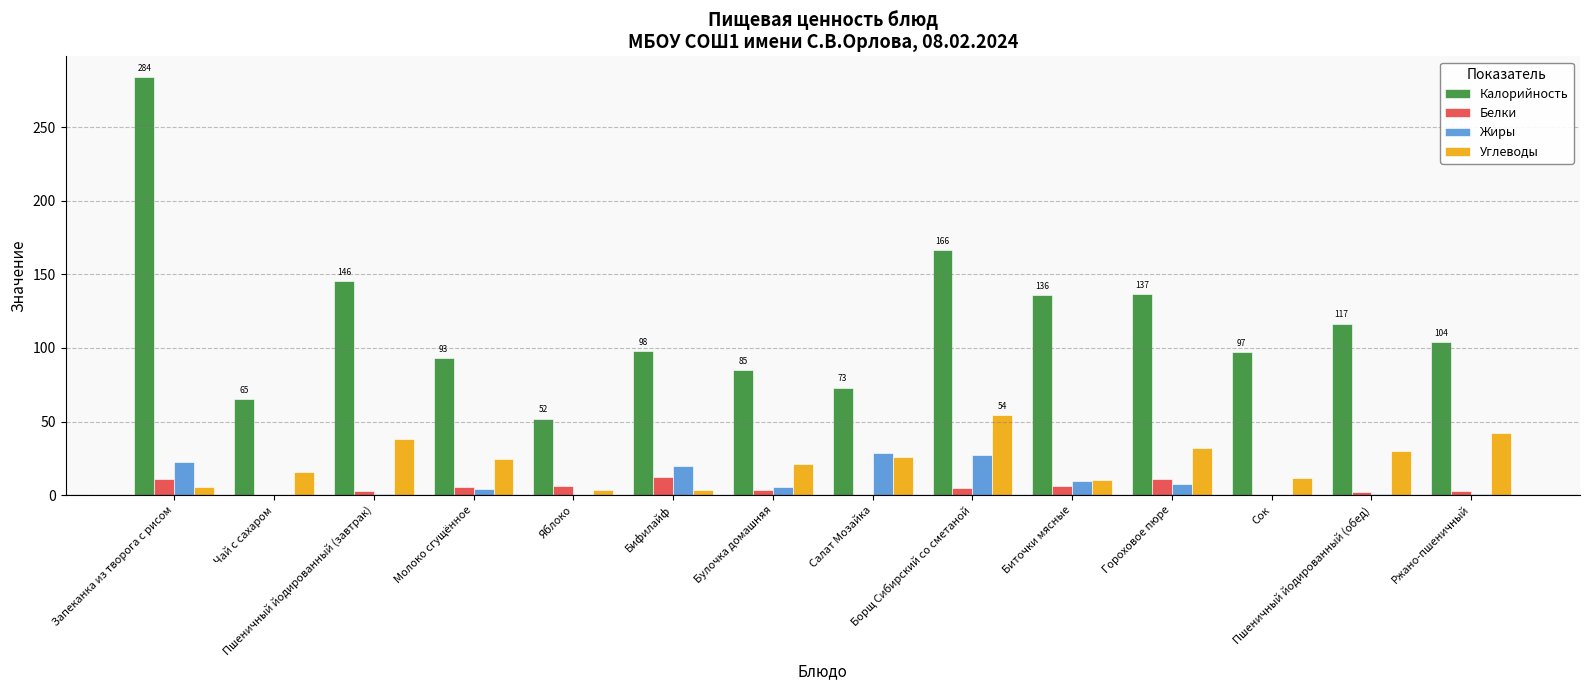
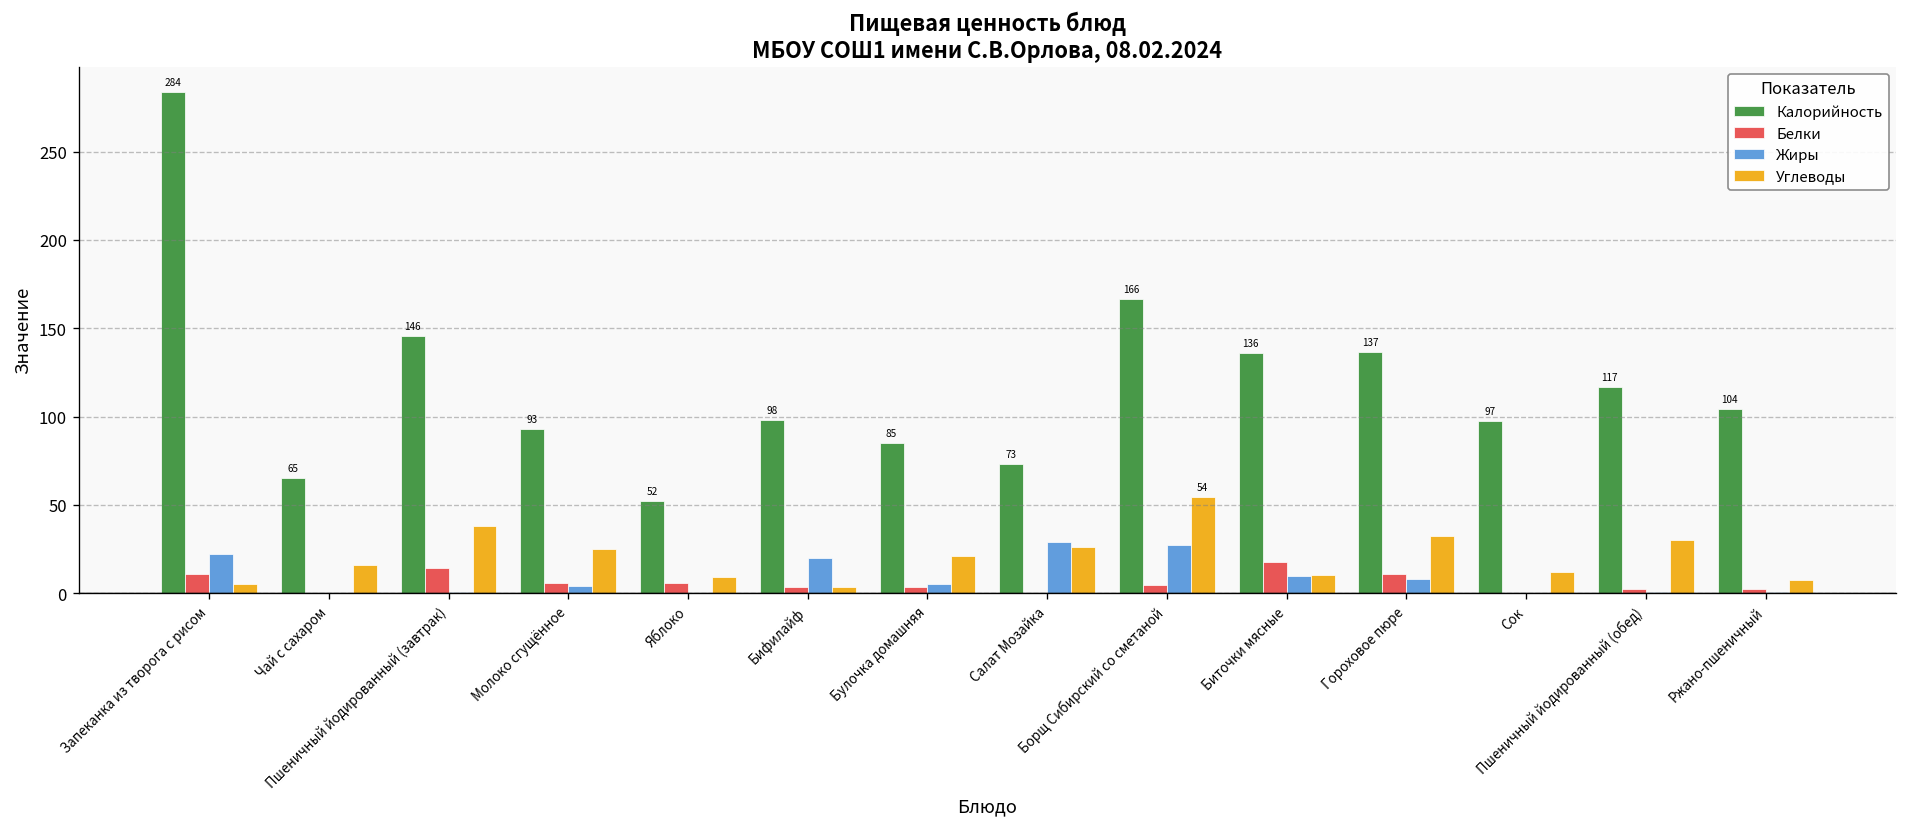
  {
    "Калорийность": {
      "Запеканка из творога с рисом": 284,
      "Чай с сахаром": 65,
      "Пшеничный йодированный (завтрак)": 146,
      "Молоко сгущённое": 93,
      "Яблоко": 52,
      "Бифилайф": 98,
      "Булочка домашняя": 85,
      "Салат Мозайка": 73,
      "Борщ Сибирский со сметаной": 166,
      "Биточки мясные": 136,
      "Гороховое пюре": 137,
      "Сок": 97,
      "Пшеничный йодированный (обед)": 117,
      "Ржано-пшеничный": 104
    },
    "Белки": {
      "Запеканка из творога с рисом": 11,
-     "Пшеничный йодированный (завтрак)": 3,
+     "Пшеничный йодированный (завтрак)": 14,
      "Молоко сгущённое": 5,
      "Яблоко": 6,
-     "Бифилайф": 12,
+     "Бифилайф": 4,
      "Булочка домашняя": 4,
      "Борщ Сибирский со сметаной": 5,
-     "Биточки мясные": 6,
+     "Биточки мясные": 18,
      "Гороховое пюре": 11,
      "Сок": 0,
      "Пшеничный йодированный (обед)": 2,
      "Ржано-пшеничный": 3
    },
    "Жиры": {
      "Запеканка из творога с рисом": 22,
      "Чай с сахаром": 0,
      "Молоко сгущённое": 4,
      "Яблоко": 0,
      "Бифилайф": 20,
      "Булочка домашняя": 5,
      "Салат Мозайка": 29,
      "Борщ Сибирский со сметаной": 27,
      "Биточки мясные": 10,
      "Гороховое пюре": 8,
      "Сок": 0
    },
    "Углеводы": {
      "Запеканка из творога с рисом": 5,
      "Чай с сахаром": 16,
      "Пшеничный йодированный (завтрак)": 38,
      "Молоко сгущённое": 25,
-     "Яблоко": 4,
+     "Яблоко": 9,
      "Бифилайф": 4,
      "Булочка домашняя": 21,
      "Салат Мозайка": 26,
      "Биточки мясные": 10,
      "Гороховое пюре": 32,
      "Сок": 12,
      "Пшеничный йодированный (обед)": 30,
-     "Ржано-пшеничный": 43
+     "Ржано-пшеничный": 7
    }
  }
